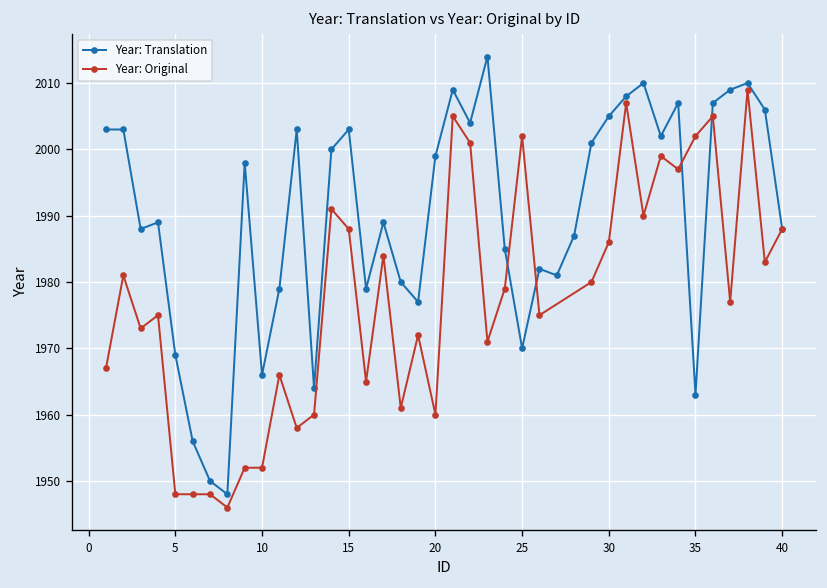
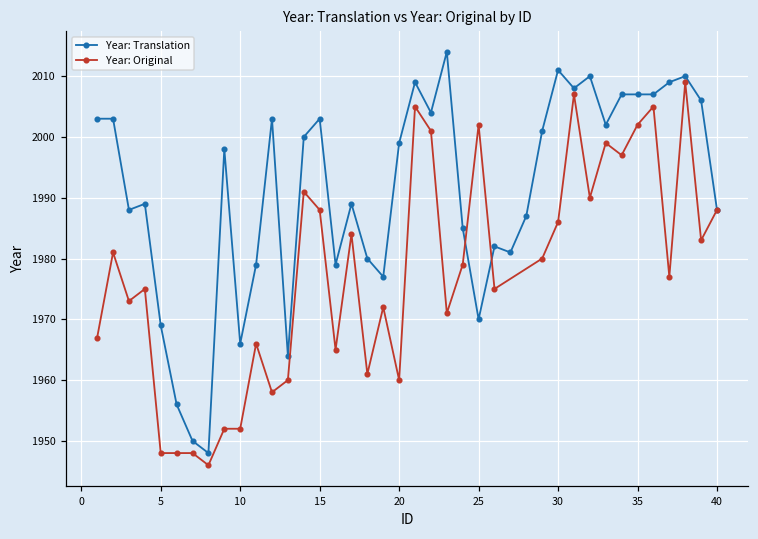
  {
    "Year: Translation": {
      "5": 1969,
      "10": 1966,
      "15": 2003,
      "20": 1999,
      "25": 1970,
-     "30": 2005,
-     "35": 1963
+     "30": 2011,
+     "35": 2007
    },
    "Year: Original": {
      "5": 1948,
      "10": 1952,
      "15": 1988,
      "20": 1960,
      "25": 2002,
      "30": 1986,
      "35": 2002
    }
  }
